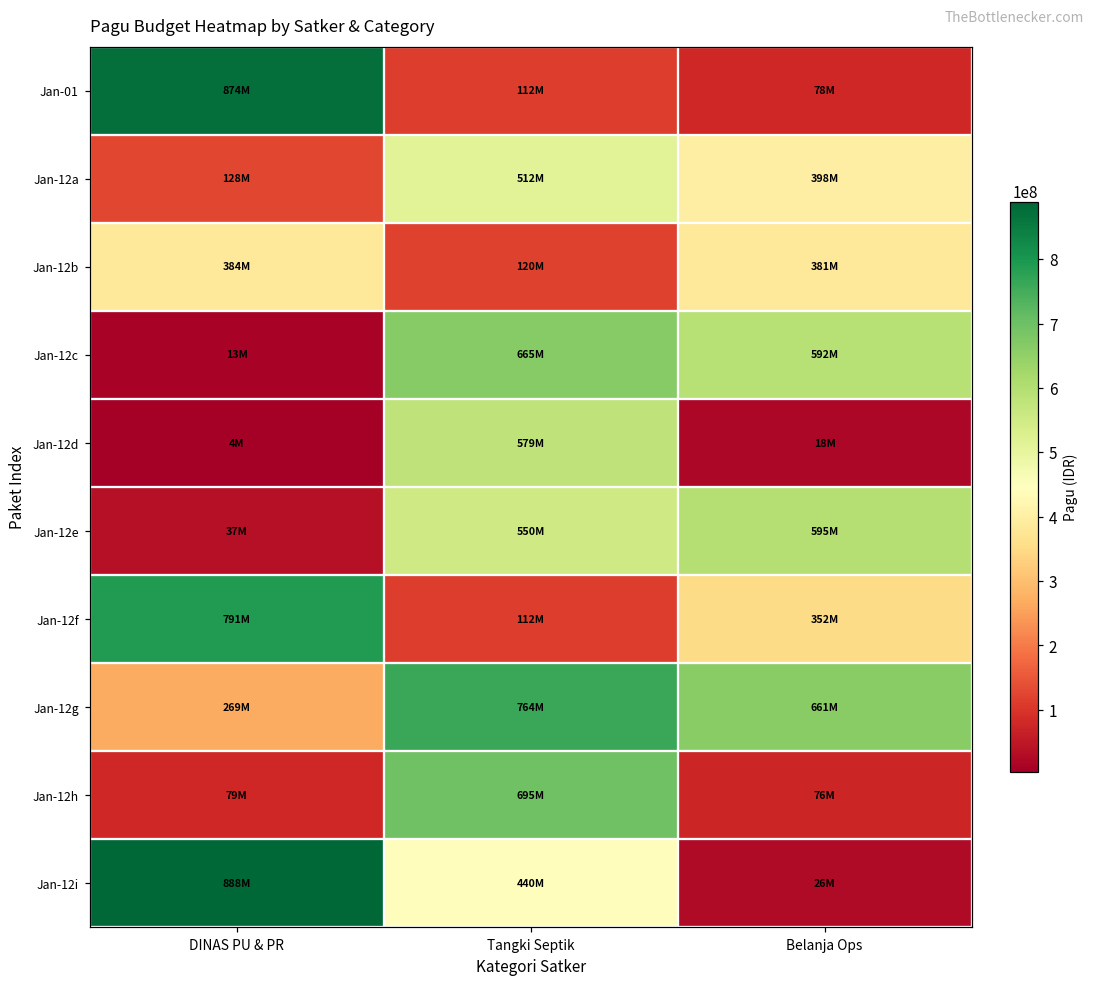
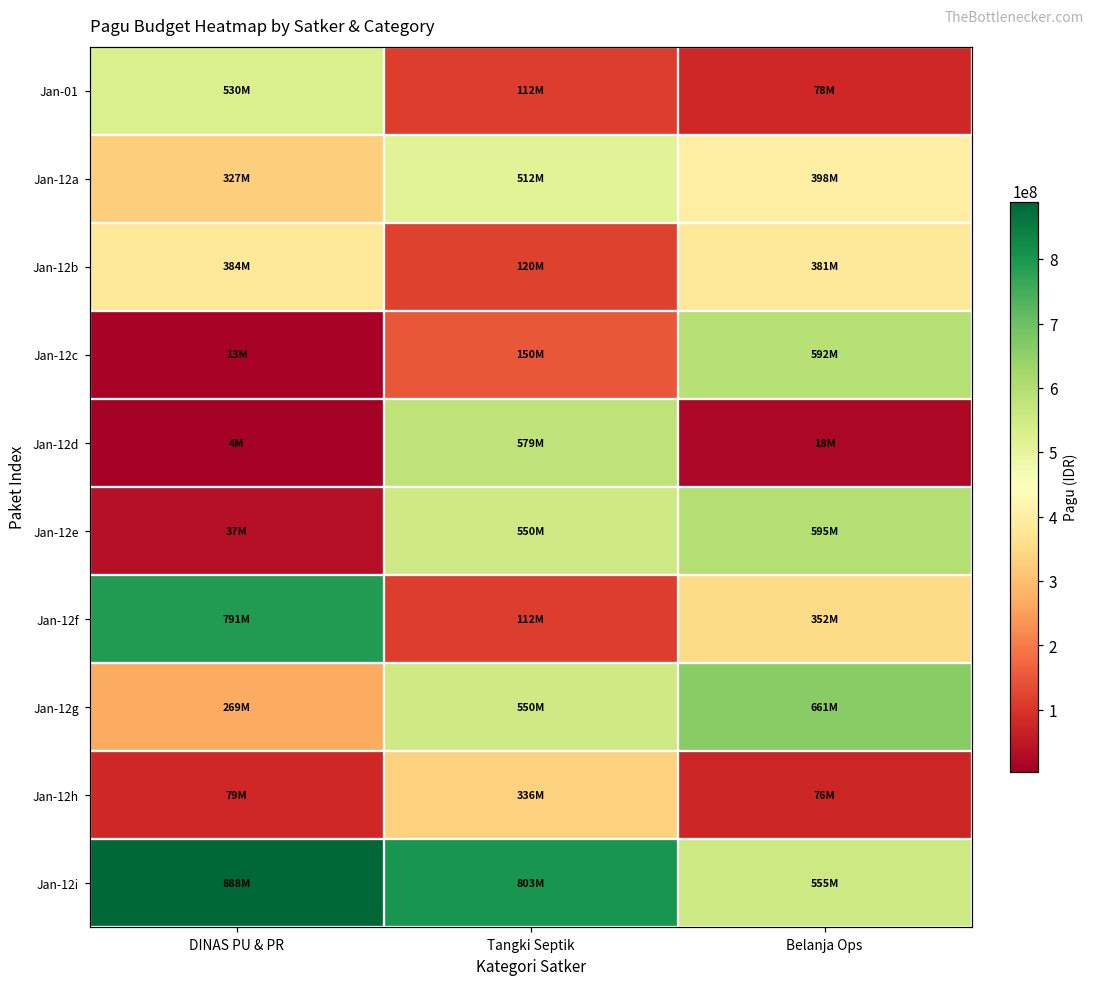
  {
    "Jan-01": {
-     "DINAS PU & PR": "874M",
+     "DINAS PU & PR": "530M",
      "Tangki Septik": "112M",
      "Belanja Ops": "78M"
    },
    "Jan-12a": {
-     "DINAS PU & PR": "128M",
+     "DINAS PU & PR": "327M",
      "Tangki Septik": "512M",
      "Belanja Ops": "398M"
    },
    "Jan-12b": {
      "DINAS PU & PR": "384M",
      "Tangki Septik": "120M",
      "Belanja Ops": "381M"
    },
    "Jan-12c": {
      "DINAS PU & PR": "13M",
-     "Tangki Septik": "665M",
+     "Tangki Septik": "150M",
      "Belanja Ops": "592M"
    },
    "Jan-12d": {
      "DINAS PU & PR": "4M",
      "Tangki Septik": "579M",
      "Belanja Ops": "18M"
    },
    "Jan-12e": {
      "DINAS PU & PR": "37M",
      "Tangki Septik": "550M",
      "Belanja Ops": "595M"
    },
    "Jan-12f": {
      "DINAS PU & PR": "791M",
      "Tangki Septik": "112M",
      "Belanja Ops": "352M"
    },
    "Jan-12g": {
      "DINAS PU & PR": "269M",
-     "Tangki Septik": "764M",
+     "Tangki Septik": "550M",
      "Belanja Ops": "661M"
    },
    "Jan-12h": {
      "DINAS PU & PR": "79M",
-     "Tangki Septik": "695M",
+     "Tangki Septik": "336M",
      "Belanja Ops": "76M"
    },
    "Jan-12i": {
      "DINAS PU & PR": "888M",
-     "Tangki Septik": "440M",
-     "Belanja Ops": "26M"
+     "Tangki Septik": "803M",
+     "Belanja Ops": "555M"
    }
  }
